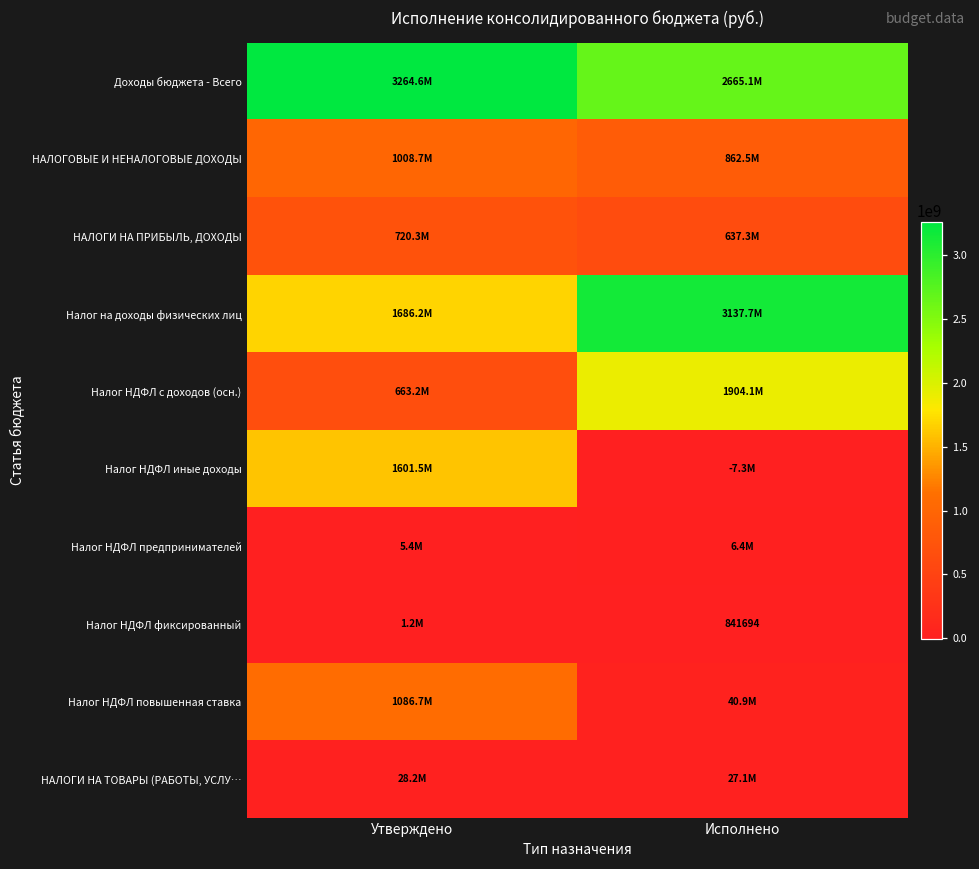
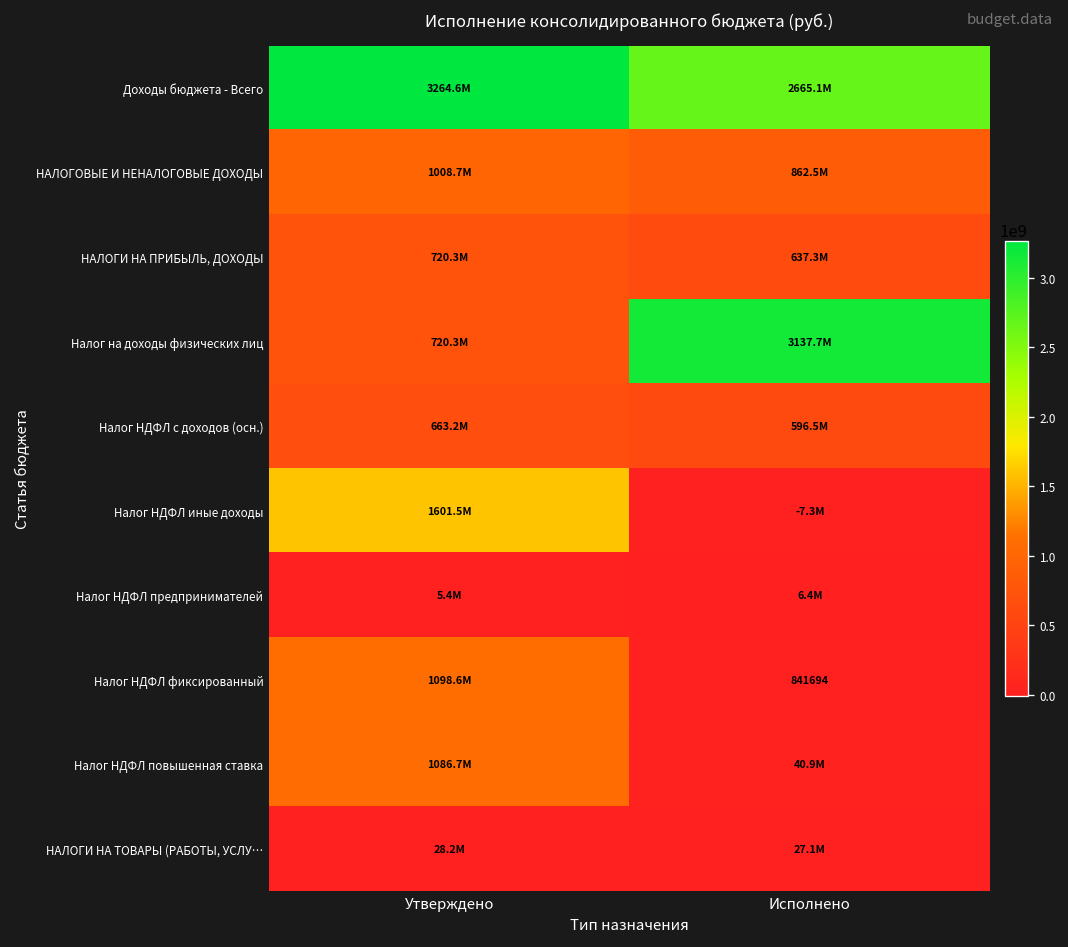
  {
    "Доходы бюджета - Всего": {
      "Утверждено": "3264.6M",
      "Исполнено": "2665.1M"
    },
    "НАЛОГОВЫЕ И НЕНАЛОГОВЫЕ ДОХОДЫ": {
      "Утверждено": "1008.7M",
      "Исполнено": "862.5M"
    },
    "НАЛОГИ НА ПРИБЫЛЬ, ДОХОДЫ": {
      "Утверждено": "720.3M",
      "Исполнено": "637.3M"
    },
    "Налог на доходы физических лиц": {
-     "Утверждено": "1686.2M",
+     "Утверждено": "720.3M",
      "Исполнено": "3137.7M"
    },
    "Налог НДФЛ с доходов (осн.)": {
      "Утверждено": "663.2M",
-     "Исполнено": "1904.1M"
+     "Исполнено": "596.5M"
    },
    "Налог НДФЛ иные доходы": {
      "Утверждено": "1601.5M",
      "Исполнено": "-7.3M"
    },
    "Налог НДФЛ предпринимателей": {
      "Утверждено": "5.4M",
      "Исполнено": "6.4M"
    },
    "Налог НДФЛ фиксированный": {
-     "Утверждено": "1.2M",
+     "Утверждено": "1098.6M",
      "Исполнено": "841694"
    },
    "Налог НДФЛ повышенная ставка": {
      "Утверждено": "1086.7M",
      "Исполнено": "40.9M"
    },
    "НАЛОГИ НА ТОВАРЫ (РАБОТЫ, УСЛУ…": {
      "Утверждено": "28.2M",
      "Исполнено": "27.1M"
    }
  }
